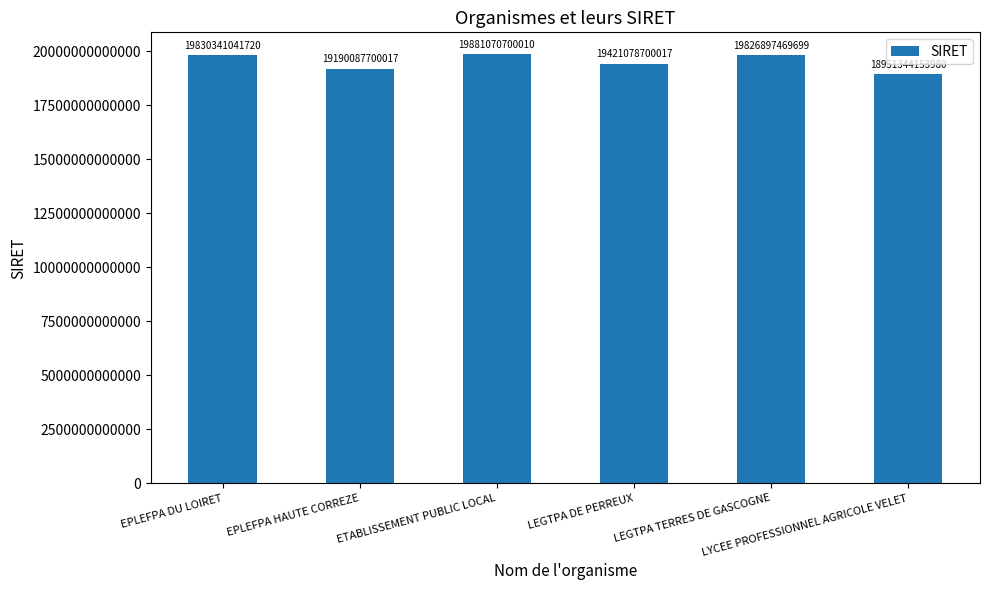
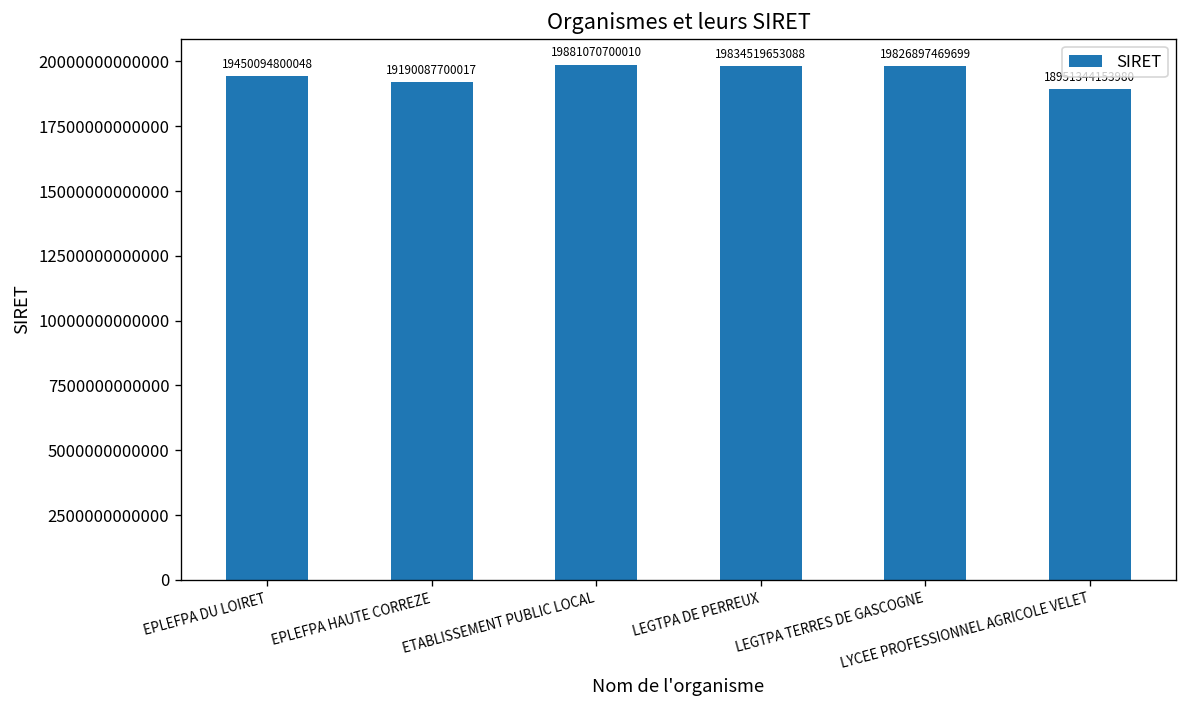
  {
-   "EPLEFPA DU LOIRET": 19830341041720,
+   "EPLEFPA DU LOIRET": 19450094800048,
    "EPLEFPA HAUTE CORREZE": 19190087700017,
    "ETABLISSEMENT PUBLIC LOCAL": 19881070700010,
-   "LEGTPA DE PERREUX": 19421078700017,
+   "LEGTPA DE PERREUX": 19834519653088,
    "LEGTPA TERRES DE GASCOGNE": 19826897469699
  }
